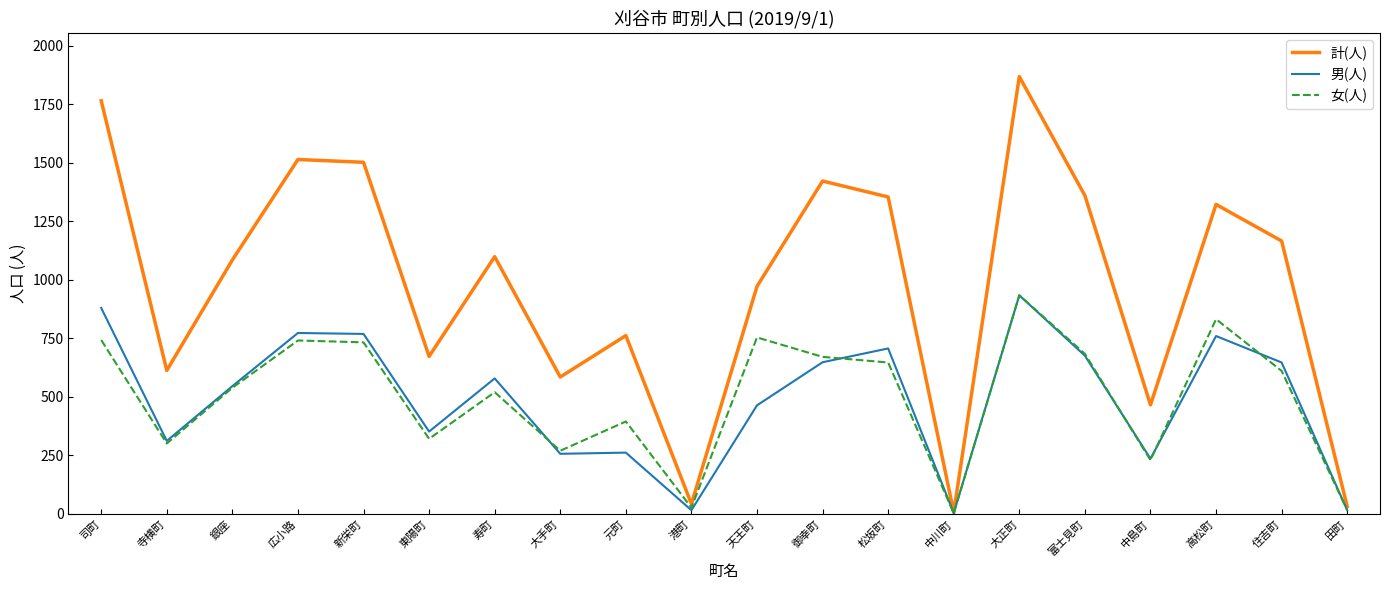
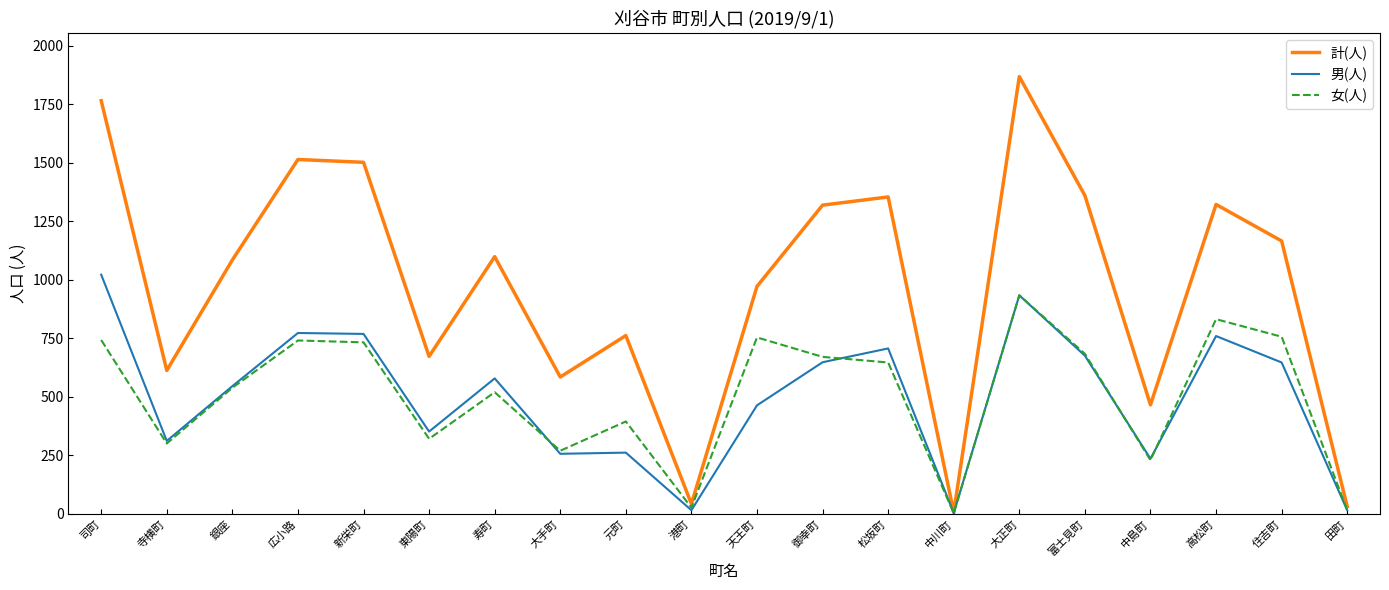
  {
    "計(人)": {
      "司町": 1770,
      "寺横町": 610,
      "銀座": 1090,
      "広小路": 1510,
      "新栄町": 1500,
      "東陽町": 670,
      "寿町": 1100,
      "大手町": 590,
      "元町": 760,
      "港町": 40,
      "天王町": 970,
-     "御幸町": 1420,
+     "御幸町": 1320,
      "松坂町": 1350,
      "大正町": 1870,
      "富士見町": 1360,
      "中島町": 470,
      "高松町": 1320,
      "住吉町": 1170,
      "田町": 30
    },
    "男(人)": {
-     "司町": 880,
+     "司町": 1020,
      "寺横町": 310,
      "広小路": 770,
      "新栄町": 770,
      "東陽町": 350,
      "寿町": 580,
      "大手町": 260,
      "元町": 260,
      "港町": 20,
      "天王町": 460,
      "御幸町": 650,
      "松坂町": 710,
      "高松町": 760,
      "住吉町": 650
    },
    "女(人)": {
      "司町": 740,
      "寺横町": 300,
      "広小路": 740,
      "新栄町": 730,
      "東陽町": 320,
      "寿町": 520,
      "大手町": 270,
      "元町": 400,
      "港町": 30,
      "天王町": 750,
      "御幸町": 670,
      "松坂町": 650,
      "高松町": 830,
-     "住吉町": 610
+     "住吉町": 760
    }
  }
